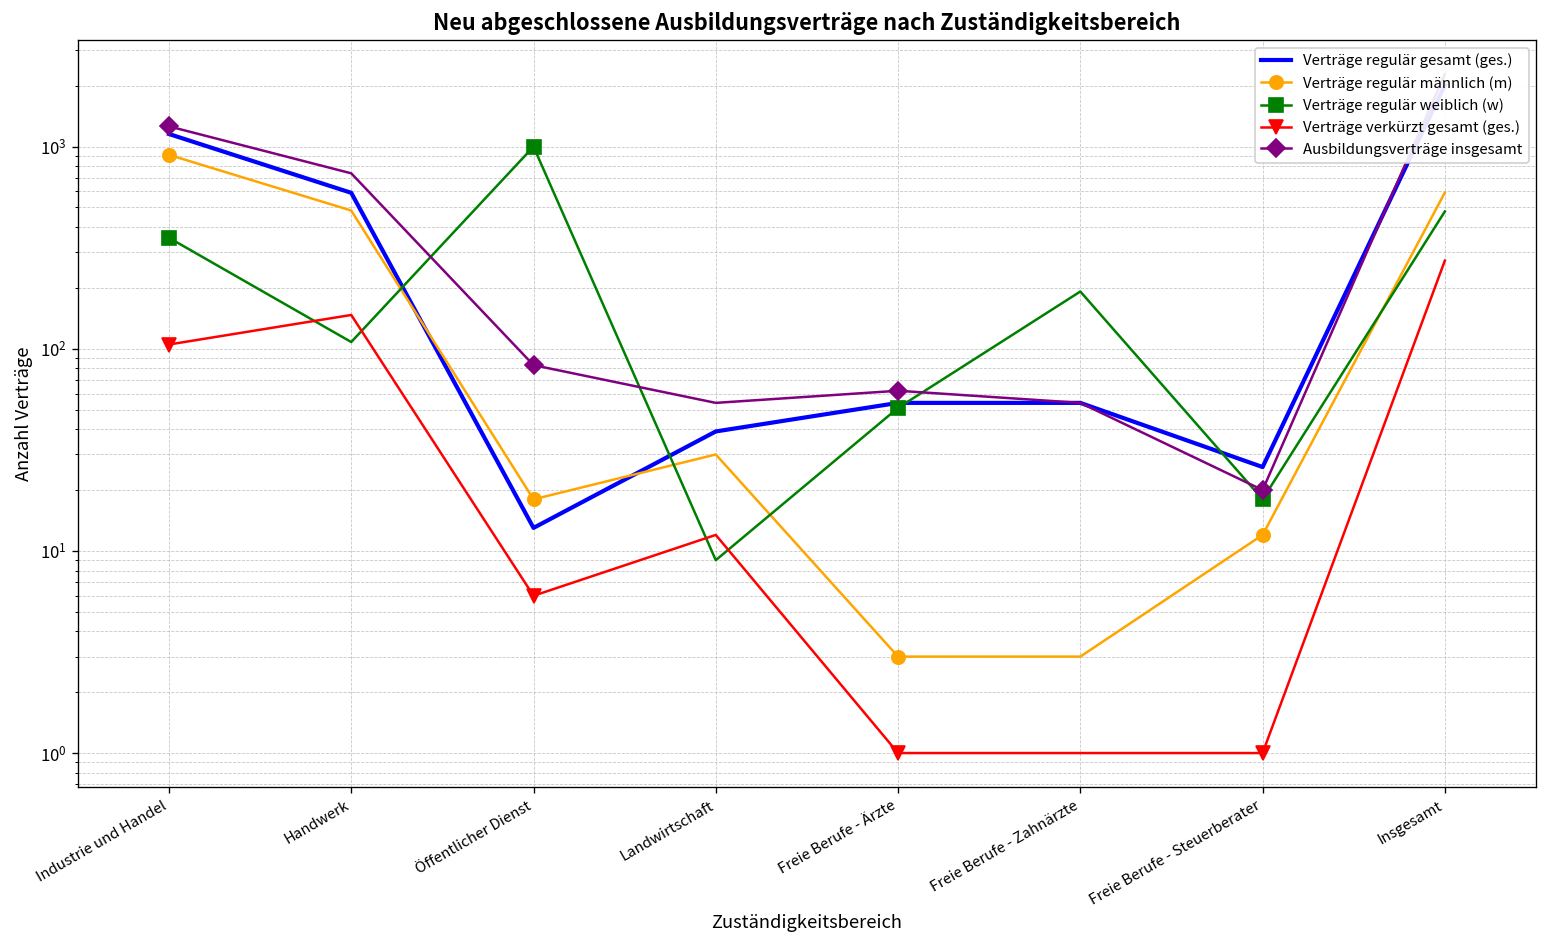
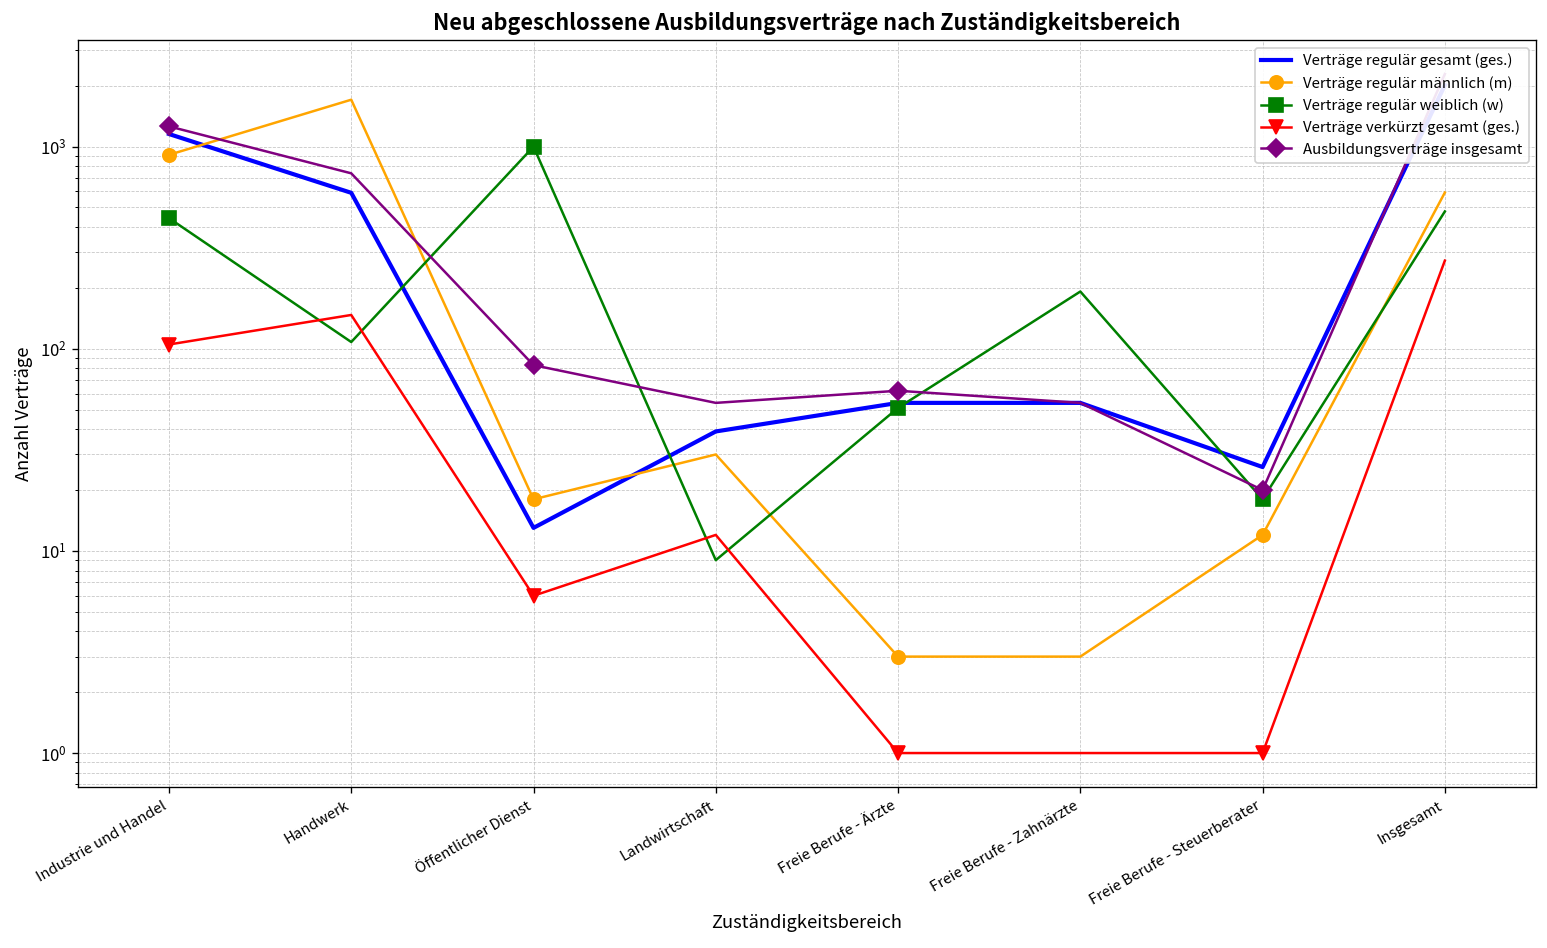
  {
    "Verträge regulär gesamt (ges.)": {
      "Industrie und Handel": 1200,
      "Handwerk": 590,
      "Öffentlicher Dienst": 13,
      "Landwirtschaft": 39,
      "Freie Berufe - Ärzte": 54,
      "Freie Berufe - Steuerberater": 26
    },
    "Verträge regulär männlich (m)": {
      "Industrie und Handel": 900,
-     "Handwerk": 480,
+     "Handwerk": 1700,
      "Öffentlicher Dienst": 18,
      "Landwirtschaft": 30,
      "Freie Berufe - Ärzte": 3,
      "Freie Berufe - Zahnärzte": 3,
      "Freie Berufe - Steuerberater": 12,
      "Insgesamt": 590
    },
    "Verträge regulär weiblich (w)": {
-     "Industrie und Handel": 350,
+     "Industrie und Handel": 440,
      "Handwerk": 110,
      "Öffentlicher Dienst": 1000,
      "Landwirtschaft": 9,
      "Freie Berufe - Ärzte": 51,
      "Freie Berufe - Zahnärzte": 190,
      "Freie Berufe - Steuerberater": 18,
      "Insgesamt": 480
    },
    "Verträge verkürzt gesamt (ges.)": {
      "Industrie und Handel": 110,
      "Handwerk": 150,
      "Öffentlicher Dienst": 6,
      "Landwirtschaft": 12,
      "Freie Berufe - Ärzte": 1,
      "Freie Berufe - Zahnärzte": 1,
      "Freie Berufe - Steuerberater": 1,
      "Insgesamt": 270
    },
    "Ausbildungsverträge insgesamt": {
      "Industrie und Handel": 1300,
      "Handwerk": 700,
      "Öffentlicher Dienst": 80,
      "Landwirtschaft": 54,
      "Freie Berufe - Ärzte": 62,
      "Freie Berufe - Steuerberater": 20
    }
  }
